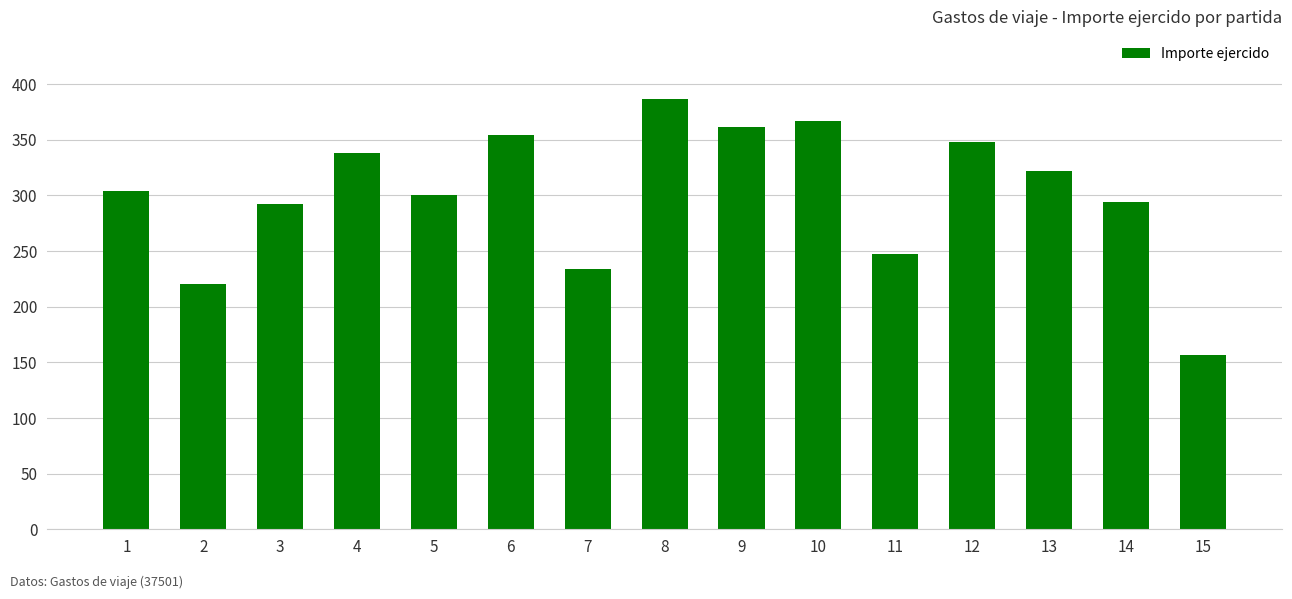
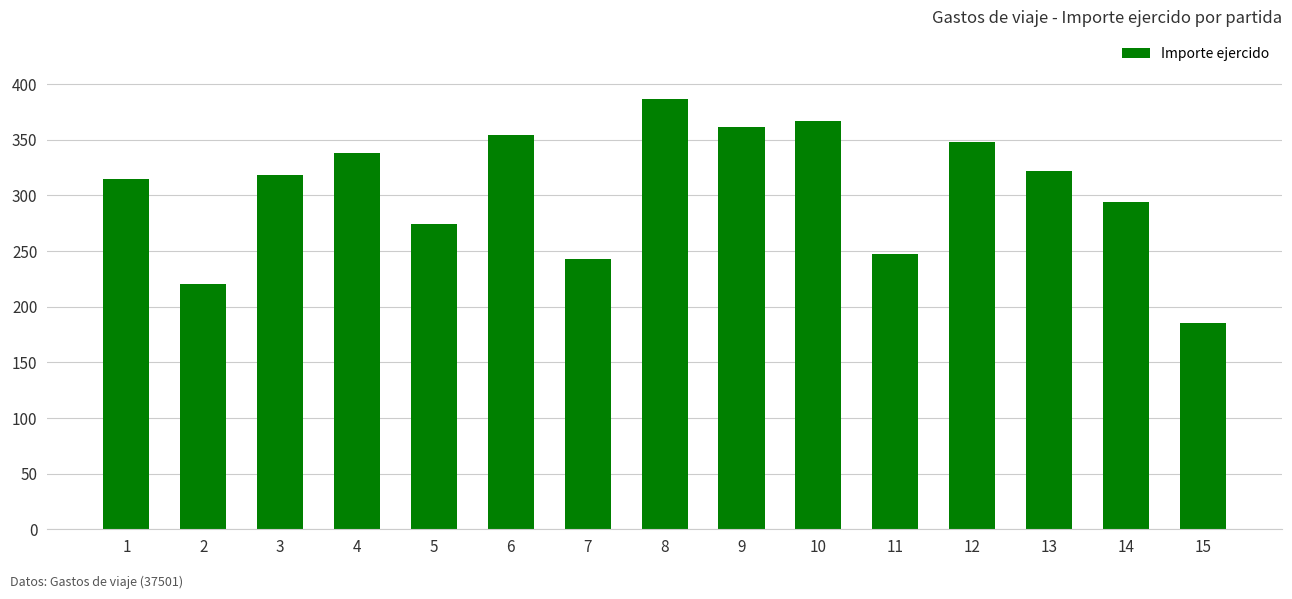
  {
-   "1": 304,
+   "1": 315,
    "2": 220,
-   "3": 293,
+   "3": 318,
    "4": 338,
-   "5": 300,
+   "5": 274,
    "6": 354,
-   "7": 234,
+   "7": 243,
    "8": 387,
    "9": 361,
    "10": 367,
    "11": 248,
    "12": 348,
    "13": 322,
    "14": 294,
-   "15": 156
+   "15": 185
  }
